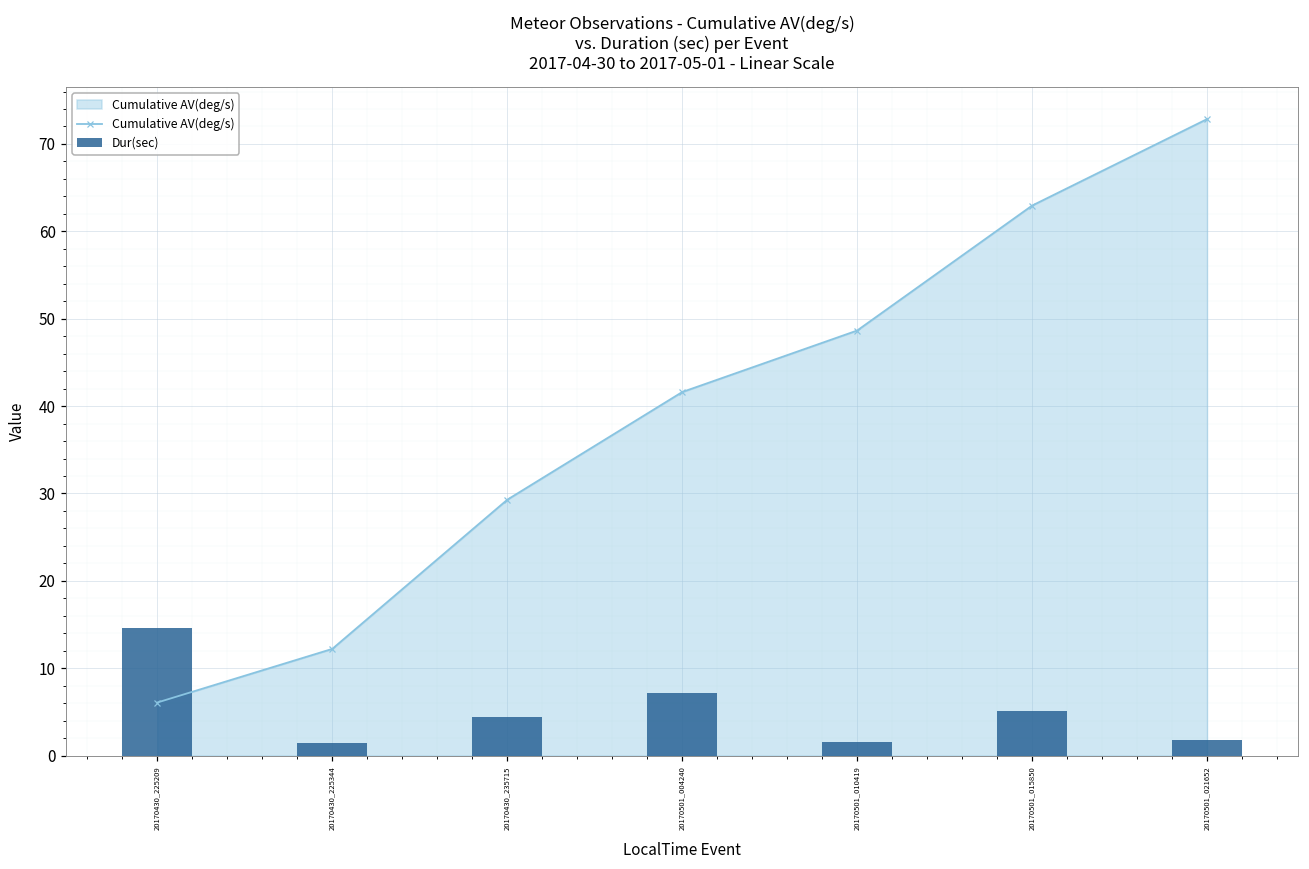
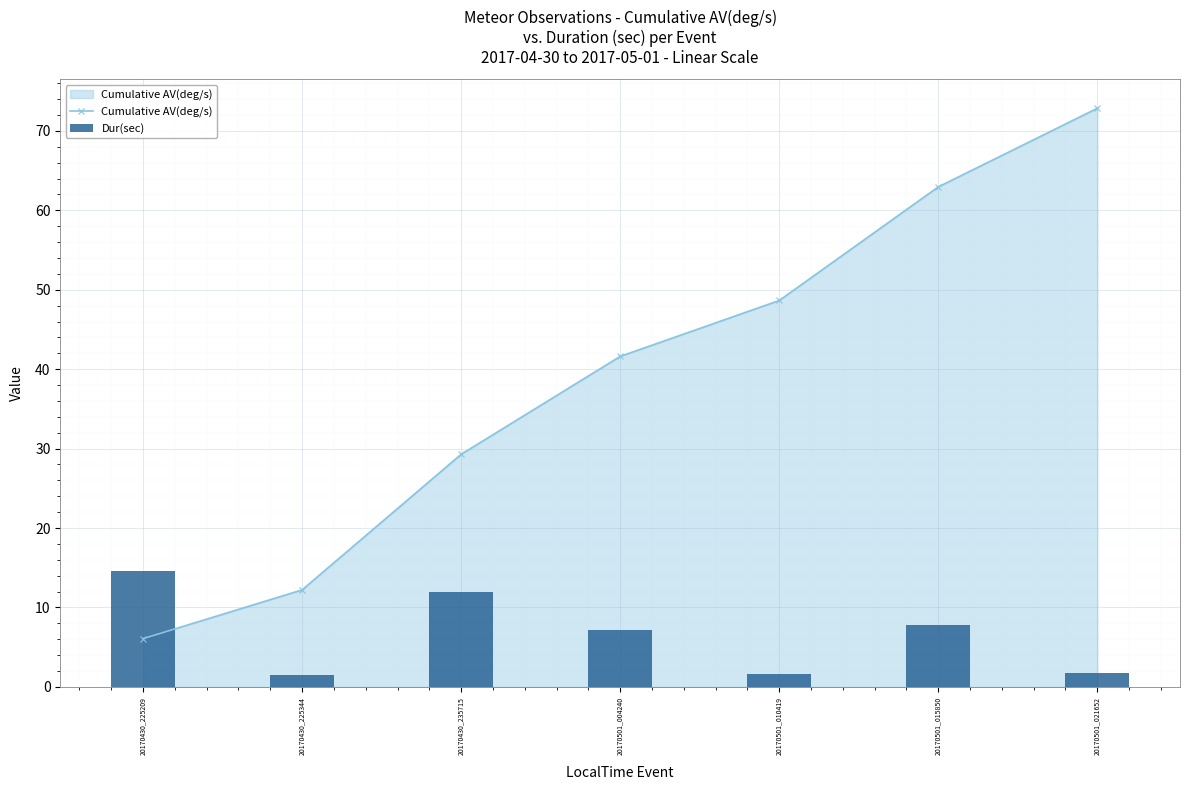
  {
    "Cumulative AV(deg/s)": {
      "20170430_225209": 6,
      "20170430_225344": 12,
      "20170430_235715": 29,
      "20170501_004240": 42,
      "20170501_010419": 49,
      "20170501_015850": 63,
      "20170501_021652": 73
    },
    "Dur(sec)": {
      "20170430_225209": 15,
      "20170430_225344": 1,
-     "20170430_235715": 4,
+     "20170430_235715": 12,
      "20170501_004240": 7,
      "20170501_010419": 2,
-     "20170501_015850": 5,
+     "20170501_015850": 8,
      "20170501_021652": 2
    }
  }
